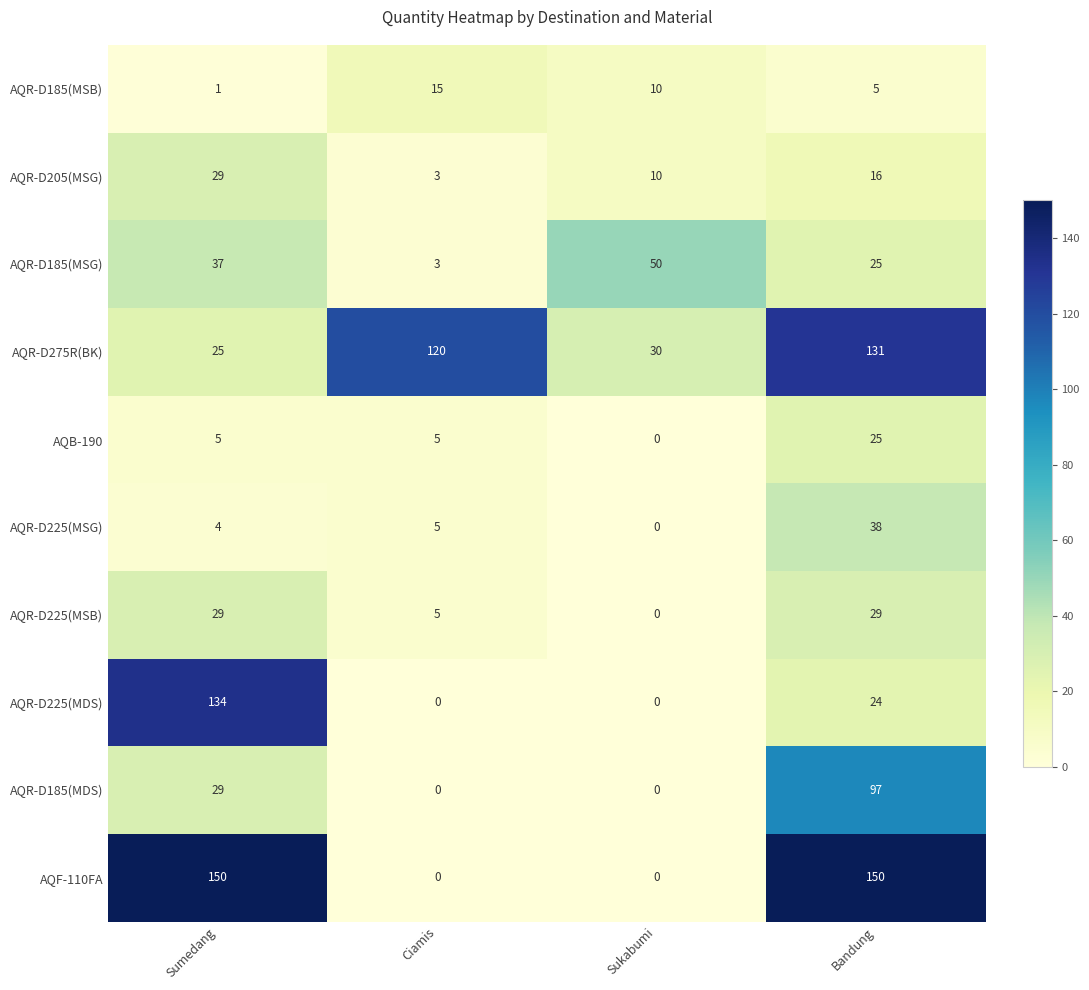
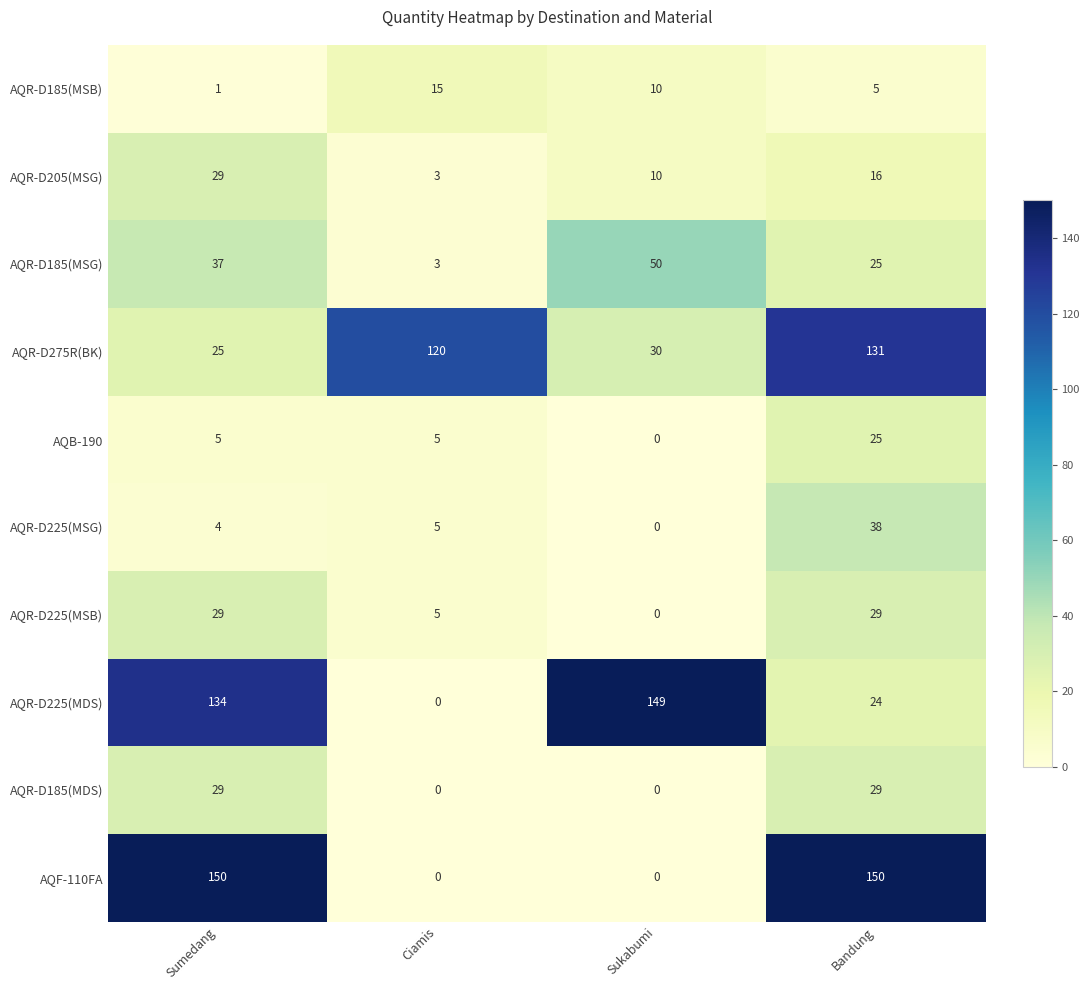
  {
    "AQR-D185(MSB)": {
      "Sumedang": 1,
      "Ciamis": 15,
      "Sukabumi": 10,
      "Bandung": 5
    },
    "AQR-D205(MSG)": {
      "Sumedang": 29,
      "Ciamis": 3,
      "Sukabumi": 10,
      "Bandung": 16
    },
    "AQR-D185(MSG)": {
      "Sumedang": 37,
      "Ciamis": 3,
      "Sukabumi": 50,
      "Bandung": 25
    },
    "AQR-D275R(BK)": {
      "Sumedang": 25,
      "Ciamis": 120,
      "Sukabumi": 30,
      "Bandung": 131
    },
    "AQB-190": {
      "Sumedang": 5,
      "Ciamis": 5,
      "Sukabumi": 0,
      "Bandung": 25
    },
    "AQR-D225(MSG)": {
      "Sumedang": 4,
      "Ciamis": 5,
      "Sukabumi": 0,
      "Bandung": 38
    },
    "AQR-D225(MSB)": {
      "Sumedang": 29,
      "Ciamis": 5,
      "Sukabumi": 0,
      "Bandung": 29
    },
    "AQR-D225(MDS)": {
      "Sumedang": 134,
      "Ciamis": 0,
-     "Sukabumi": 0,
+     "Sukabumi": 149,
      "Bandung": 24
    },
    "AQR-D185(MDS)": {
      "Sumedang": 29,
      "Ciamis": 0,
      "Sukabumi": 0,
-     "Bandung": 97
+     "Bandung": 29
    },
    "AQF-110FA": {
      "Sumedang": 150,
      "Ciamis": 0,
      "Sukabumi": 0,
      "Bandung": 150
    }
  }
